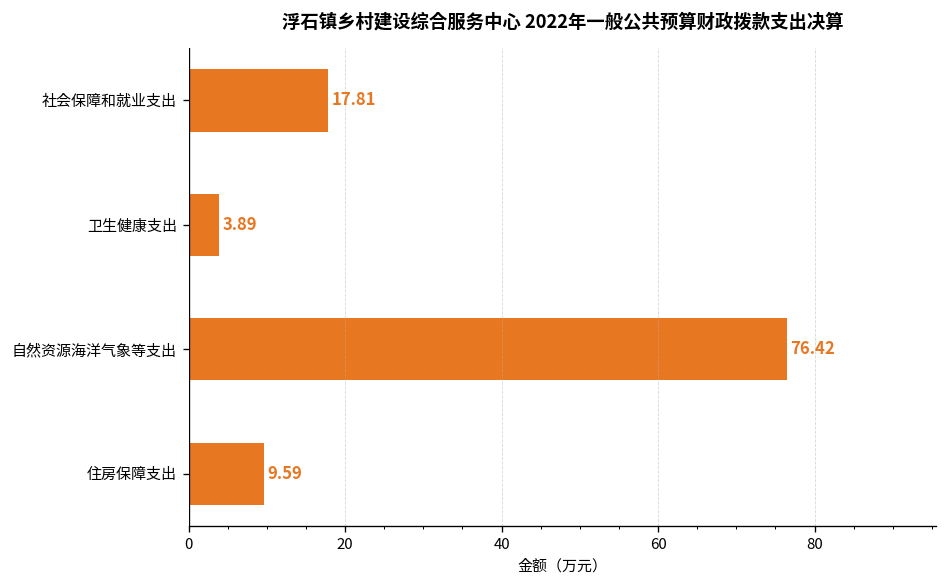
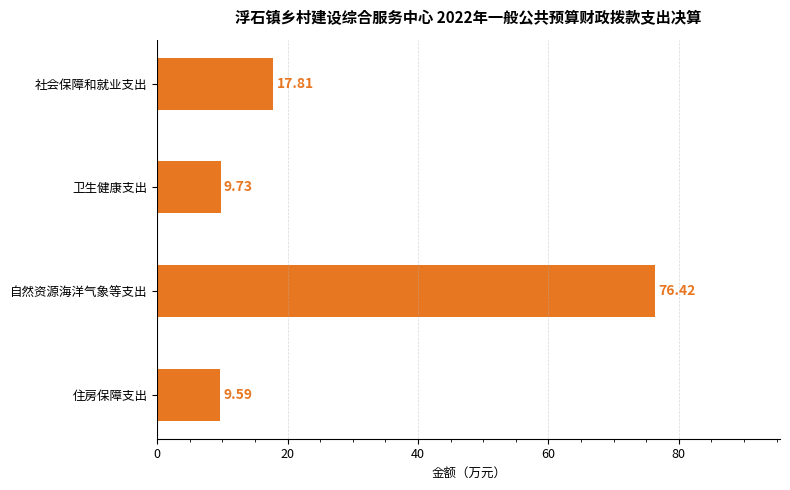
  {
    "社会保障和就业支出": 17.81,
-   "卫生健康支出": 3.89,
+   "卫生健康支出": 9.73,
    "自然资源海洋气象等支出": 76.42,
    "住房保障支出": 9.59
  }
